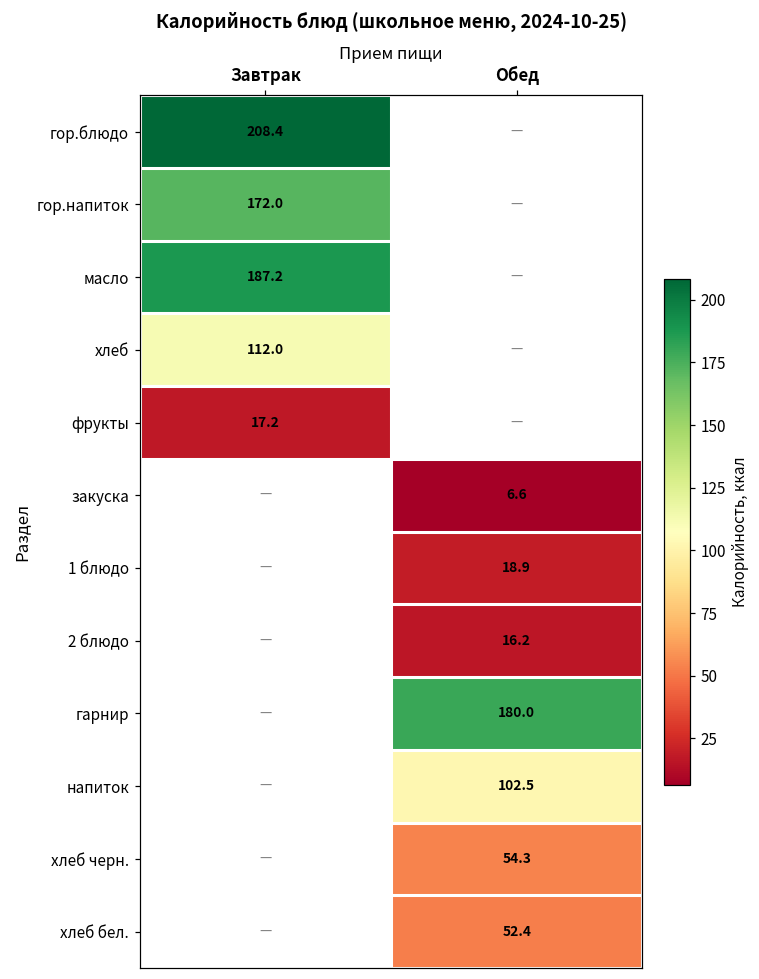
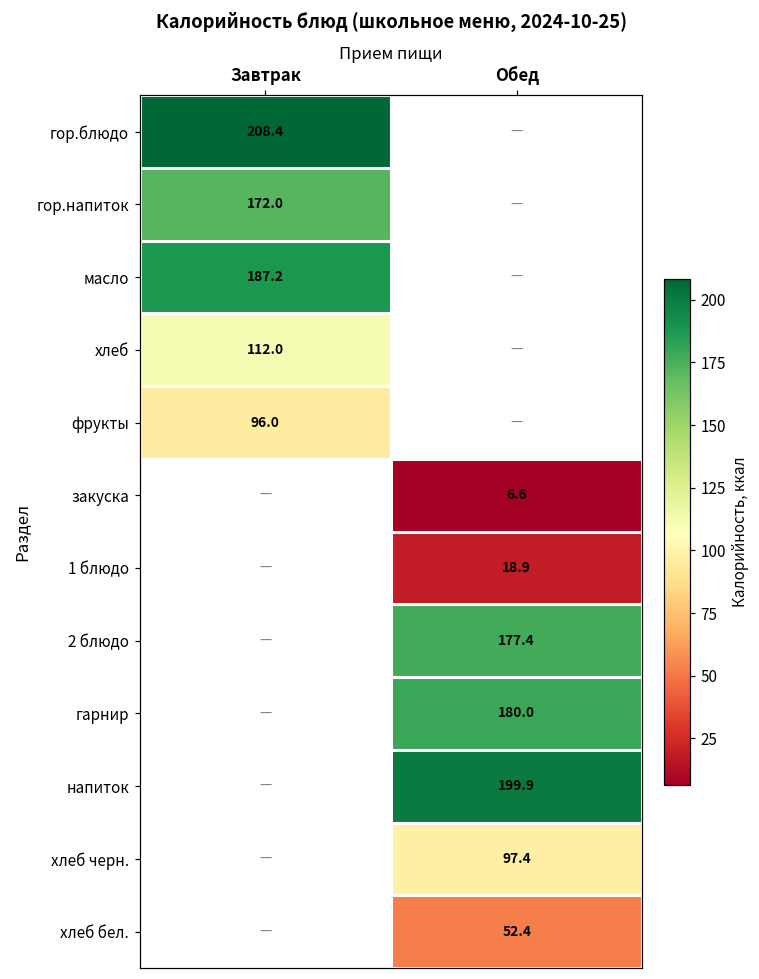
  {
    "гор.блюдо": {
      "Завтрак": 208.4
    },
    "гор.напиток": {
      "Завтрак": 172.0
    },
    "масло": {
      "Завтрак": 187.2
    },
    "хлеб": {
      "Завтрак": 112.0
    },
    "фрукты": {
-     "Завтрак": 17.2
+     "Завтрак": 96.0
    },
    "закуска": {
      "Обед": 6.6
    },
    "1 блюдо": {
      "Обед": 18.9
    },
    "2 блюдо": {
-     "Обед": 16.2
+     "Обед": 177.4
    },
    "гарнир": {
      "Обед": 180.0
    },
    "напиток": {
-     "Обед": 102.5
+     "Обед": 199.9
    },
    "хлеб черн.": {
-     "Обед": 54.3
+     "Обед": 97.4
    },
    "хлеб бел.": {
      "Обед": 52.4
    }
  }
